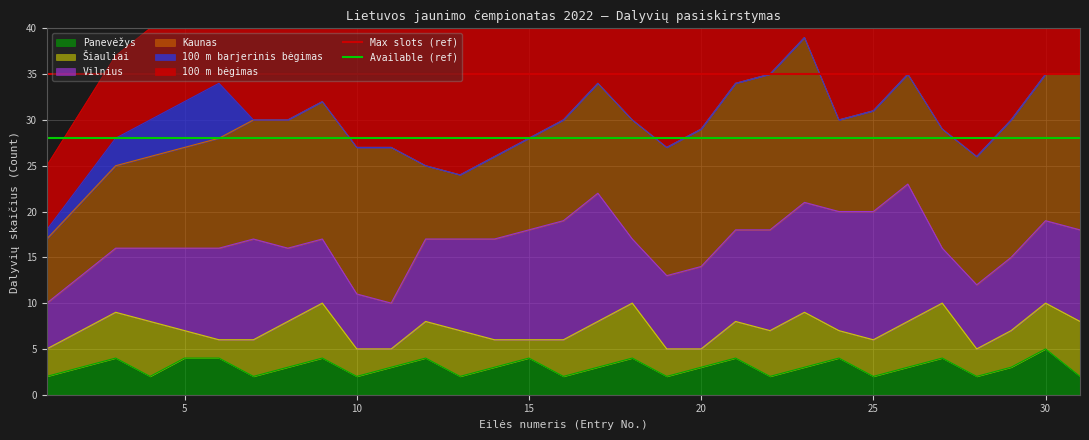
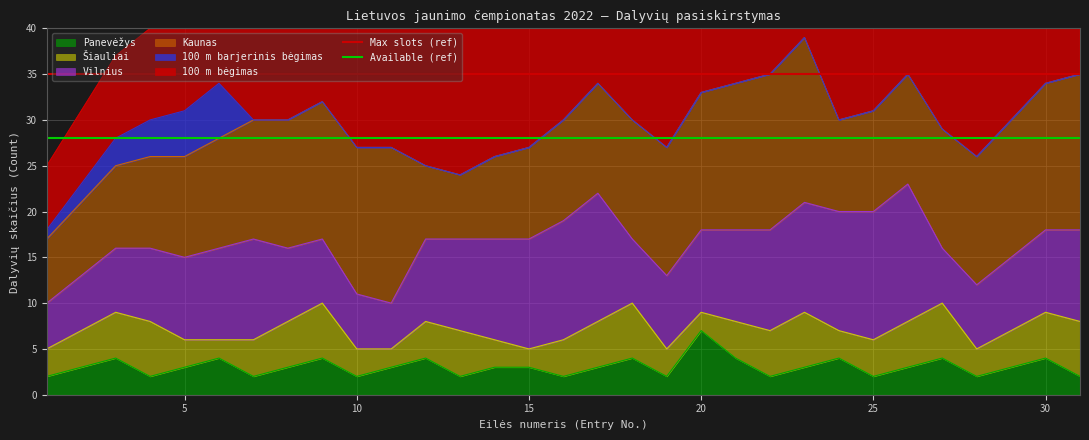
  {
    "Panevėžys": {
-     "5": 4,
+     "5": 3,
      "10": 2,
-     "15": 4,
-     "20": 3,
+     "15": 3,
+     "20": 7,
      "25": 2,
-     "30": 5
+     "30": 4
    },
    "Šiauliai": {
      "10": 5,
      "25": 6
    },
    "Vilnius": {
      "10": 11,
      "25": 20
    },
    "Kaunas": {
      "5": 11
    },
    "100 m barjerinis bėgimas": {
      "5": 5
    }
  }
